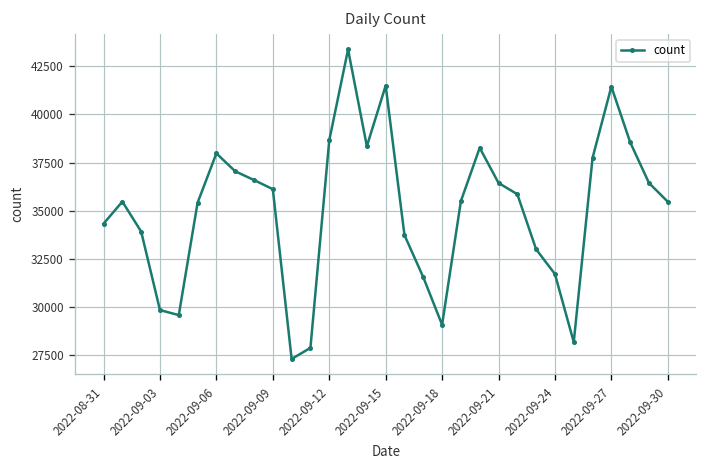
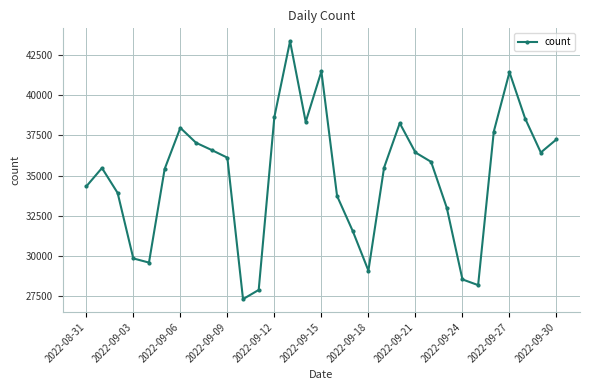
  {
    "2022-08-31": 34300,
    "2022-09-03": 29800,
    "2022-09-06": 38000,
    "2022-09-09": 36100,
    "2022-09-12": 38600,
    "2022-09-15": 41500,
    "2022-09-18": 29100,
    "2022-09-21": 36400,
-   "2022-09-24": 31700,
+   "2022-09-24": 28500,
    "2022-09-27": 41400,
-   "2022-09-30": 35500
+   "2022-09-30": 37300
  }
